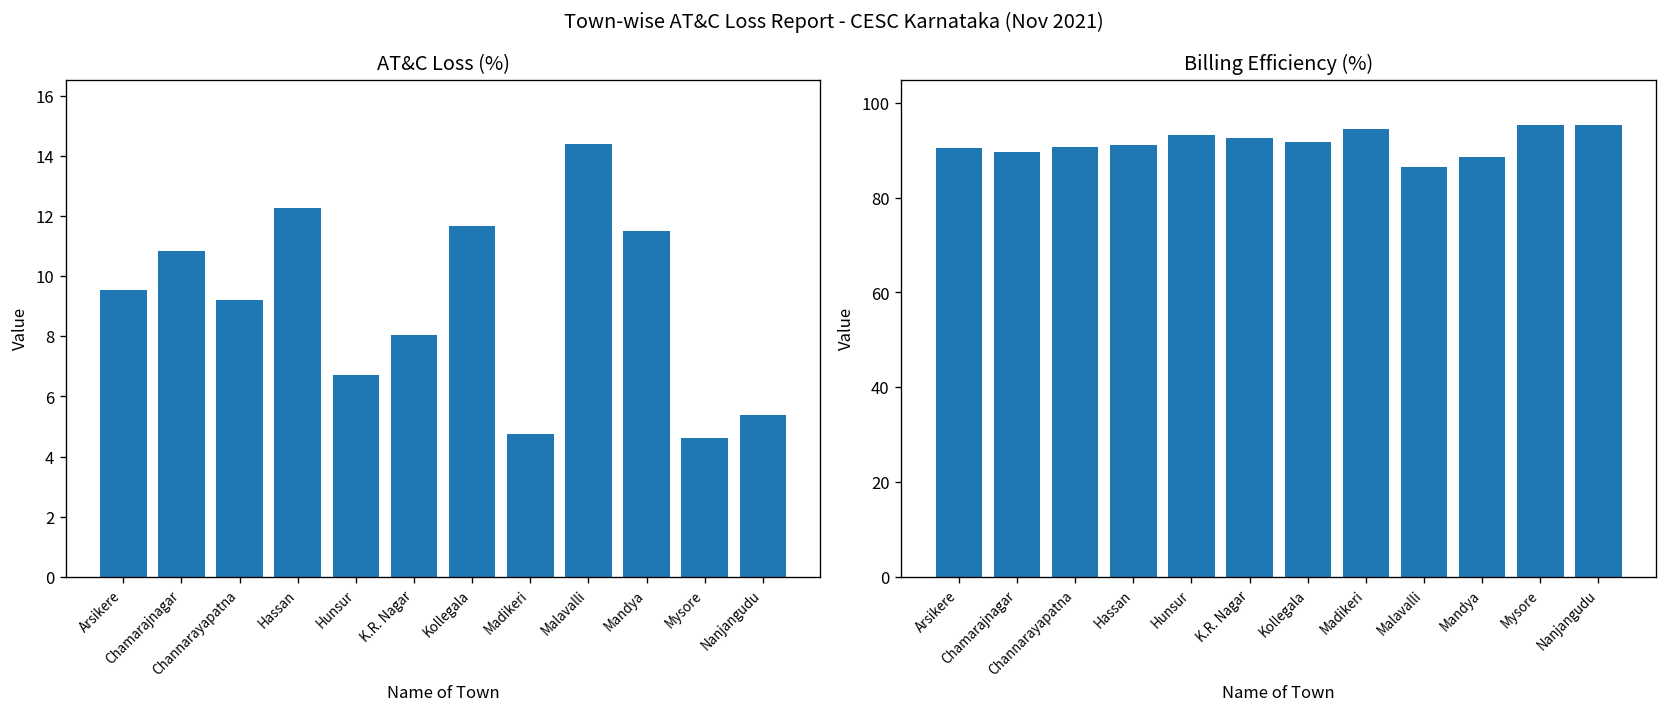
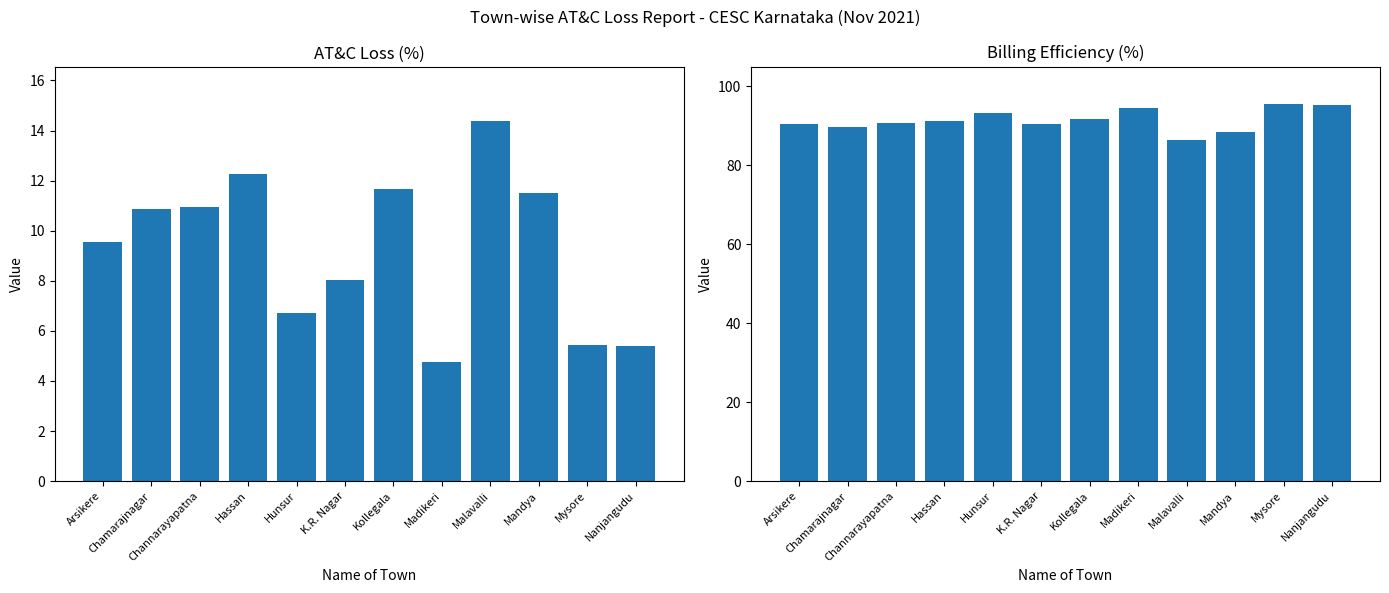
  {
    "AT&C Loss (%)": {
      "Arsikere": 9.5,
      "Chamarajnagar": 10.8,
-     "Channarayapatna": 9.2,
+     "Channarayapatna": 10.9,
      "Hassan": 12.3,
      "Hunsur": 6.7,
      "K.R. Nagar": 8.0,
      "Kollegala": 11.7,
      "Madikeri": 4.8,
      "Malavalli": 14.4,
      "Mandya": 11.5,
-     "Mysore": 4.6,
+     "Mysore": 5.4,
      "Nanjangudu": 5.4
    },
    "Billing Efficiency (%)": {
      "Arsikere": 90,
      "Chamarajnagar": 90,
      "Channarayapatna": 91,
      "Hassan": 91,
      "Hunsur": 93,
-     "K.R. Nagar": 93,
+     "K.R. Nagar": 91,
      "Kollegala": 92,
      "Madikeri": 94,
      "Malavalli": 86,
      "Mandya": 88,
      "Mysore": 95,
      "Nanjangudu": 95
    }
  }
